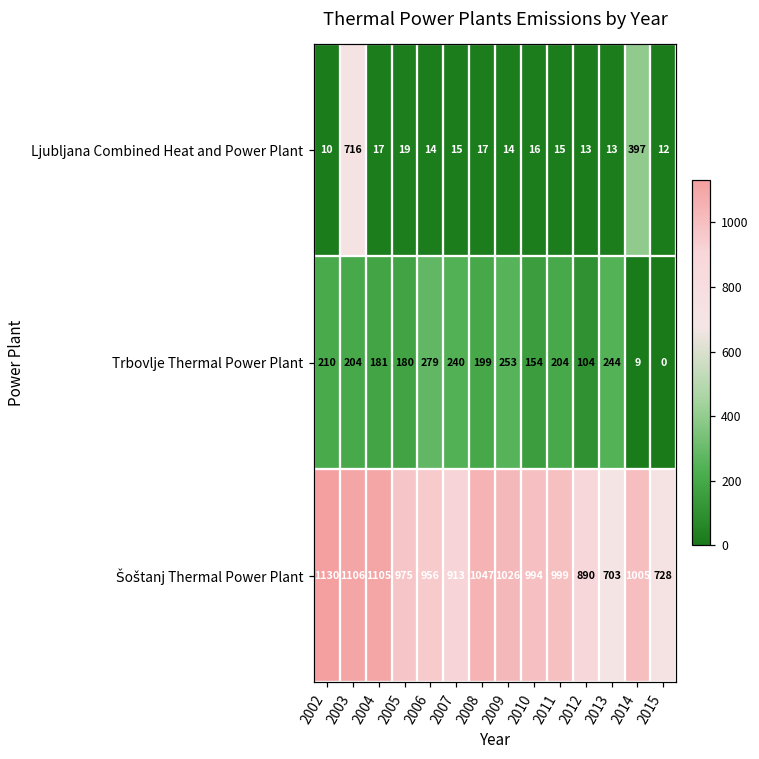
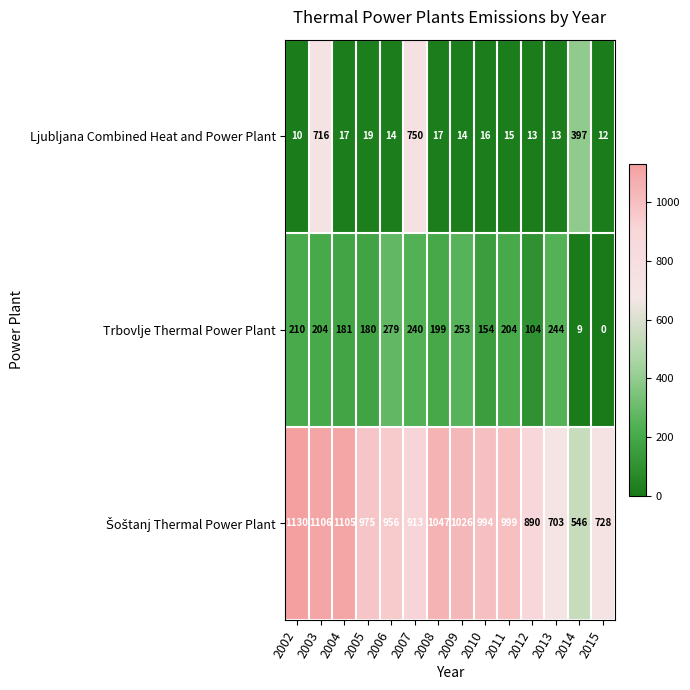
  {
    "Ljubljana Combined Heat and Power Plant": {
      "2002": 10,
      "2003": 716,
      "2004": 17,
      "2005": 19,
      "2006": 14,
-     "2007": 15,
+     "2007": 750,
      "2008": 17,
      "2009": 14,
      "2010": 16,
      "2011": 15,
      "2012": 13,
      "2013": 13,
      "2014": 397,
      "2015": 12
    },
    "Trbovlje Thermal Power Plant": {
      "2002": 210,
      "2003": 204,
      "2004": 181,
      "2005": 180,
      "2006": 279,
      "2007": 240,
      "2008": 199,
      "2009": 253,
      "2010": 154,
      "2011": 204,
      "2012": 104,
      "2013": 244,
      "2014": 9,
      "2015": 0
    },
    "Šoštanj Thermal Power Plant": {
      "2002": 1130,
      "2003": 1106,
      "2004": 1105,
      "2005": 975,
      "2006": 956,
      "2008": 1047,
      "2009": 1026,
      "2010": 994,
      "2011": 999,
      "2012": 890,
      "2013": 703,
-     "2014": 1005,
+     "2014": 546,
      "2015": 728
    }
  }
